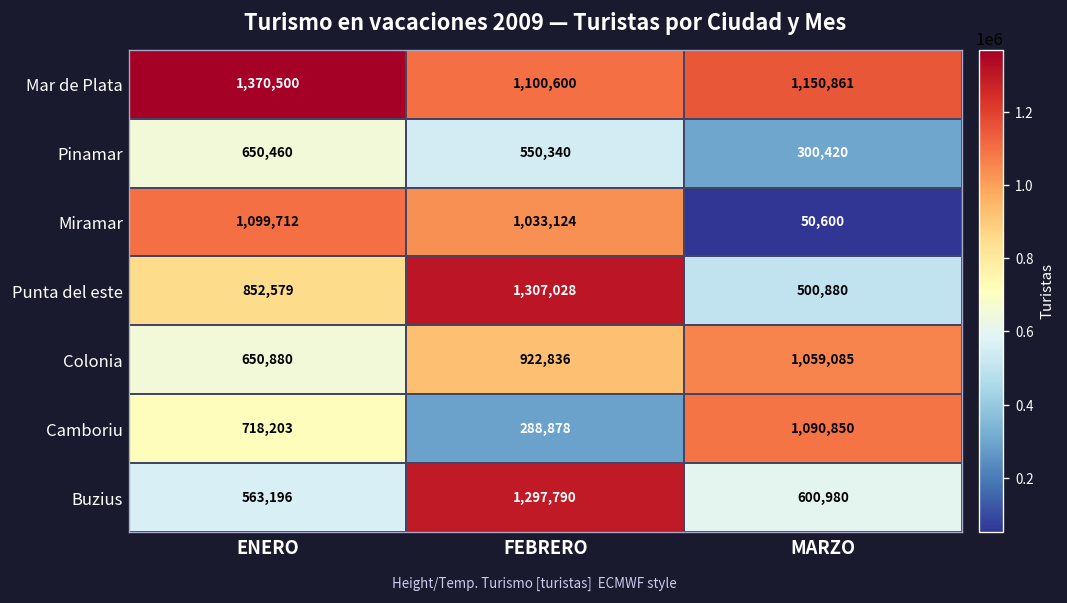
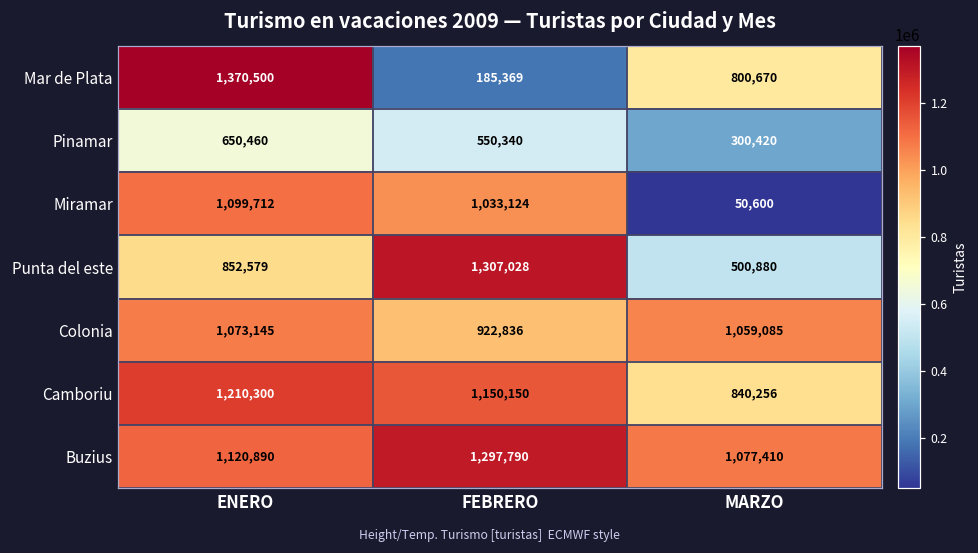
  {
    "Mar de Plata": {
      "ENERO": "1,370,500",
-     "FEBRERO": "1,100,600",
-     "MARZO": "1,150,861"
+     "FEBRERO": "185,369",
+     "MARZO": "800,670"
    },
    "Pinamar": {
      "ENERO": "650,460",
      "FEBRERO": "550,340",
      "MARZO": "300,420"
    },
    "Miramar": {
      "ENERO": "1,099,712",
      "FEBRERO": "1,033,124",
      "MARZO": "50,600"
    },
    "Punta del este": {
      "ENERO": "852,579",
      "FEBRERO": "1,307,028",
      "MARZO": "500,880"
    },
    "Colonia": {
-     "ENERO": "650,880",
+     "ENERO": "1,073,145",
      "FEBRERO": "922,836",
      "MARZO": "1,059,085"
    },
    "Camboriu": {
-     "ENERO": "718,203",
-     "FEBRERO": "288,878",
-     "MARZO": "1,090,850"
+     "ENERO": "1,210,300",
+     "FEBRERO": "1,150,150",
+     "MARZO": "840,256"
    },
    "Buzius": {
-     "ENERO": "563,196",
+     "ENERO": "1,120,890",
      "FEBRERO": "1,297,790",
-     "MARZO": "600,980"
+     "MARZO": "1,077,410"
    }
  }
